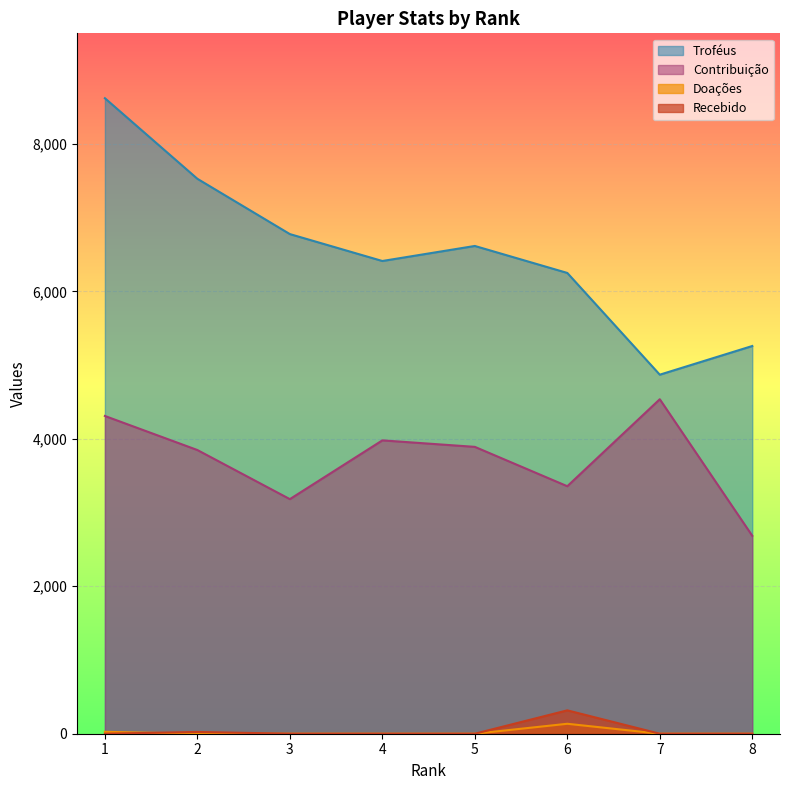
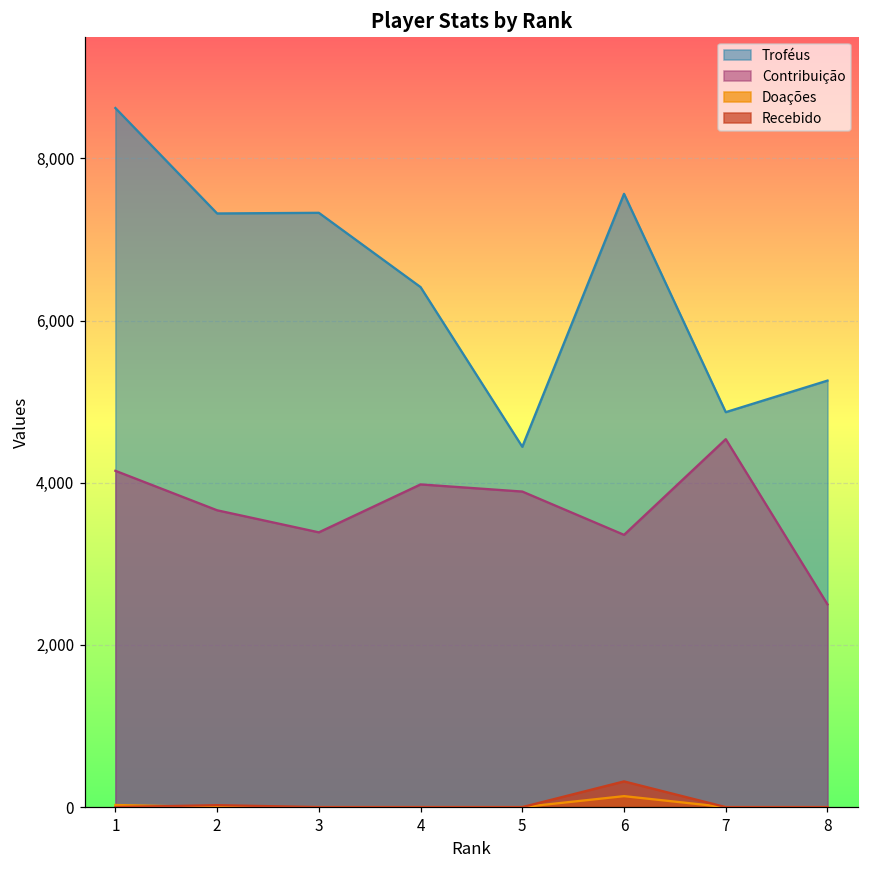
  {
    "Troféus": {
      "1": "8,600",
-     "2": "7,500",
-     "3": "6,800",
+     "2": "7,300",
+     "3": "7,300",
      "4": "6,400",
-     "5": "6,600",
-     "6": "6,300",
+     "5": "4,400",
+     "6": "7,600",
      "7": "4,900",
      "8": "5,300"
    },
    "Contribuição": {
-     "1": "4,300",
-     "2": "3,800",
-     "3": "3,200",
+     "1": "4,100",
+     "2": "3,700",
+     "3": "3,400",
      "4": "4,000",
      "5": "3,900",
      "6": "3,400",
      "7": "4,500",
-     "8": "2,700"
+     "8": "2,500"
    },
    "Doações": {
      "6": "100"
    },
    "Recebido": {
      "6": "300"
    }
  }
